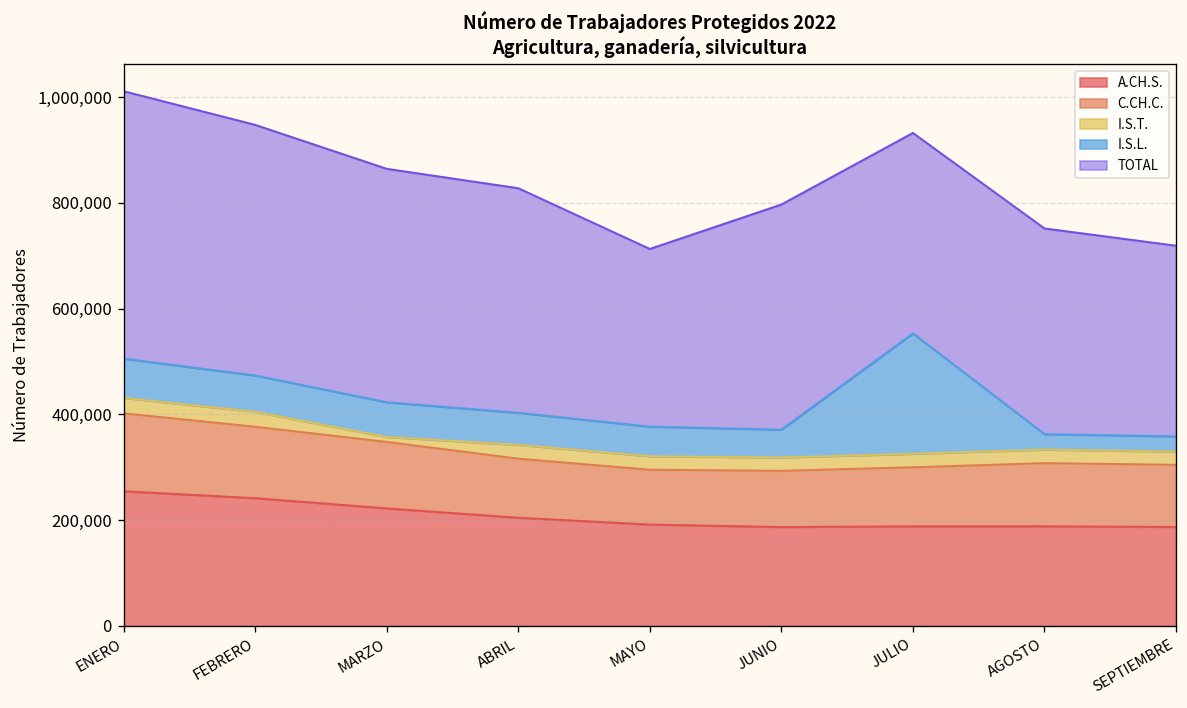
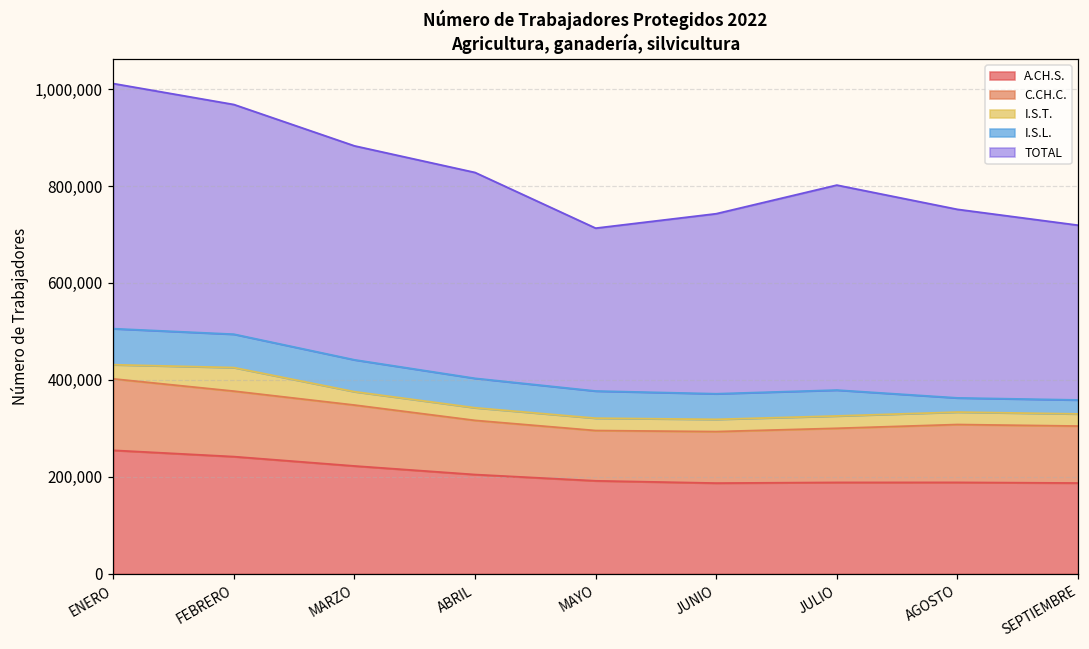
  {
    "I.S.T.": {
      "ENERO": "30,000",
-     "FEBRERO": "30,000",
-     "MARZO": "10,000",
+     "FEBRERO": "50,000",
+     "MARZO": "30,000",
      "ABRIL": "30,000",
      "MAYO": "30,000",
      "JUNIO": "30,000",
      "JULIO": "30,000",
      "AGOSTO": "30,000",
      "SEPTIEMBRE": "30,000"
    },
    "I.S.L.": {
      "ENERO": "70,000",
      "FEBRERO": "70,000",
      "MARZO": "70,000",
      "ABRIL": "60,000",
      "MAYO": "60,000",
      "JUNIO": "50,000",
-     "JULIO": "230,000",
+     "JULIO": "50,000",
      "AGOSTO": "30,000",
      "SEPTIEMBRE": "30,000"
    },
    "TOTAL": {
      "ENERO": "510,000",
      "FEBRERO": "470,000",
      "MARZO": "440,000",
      "ABRIL": "420,000",
      "MAYO": "340,000",
-     "JUNIO": "430,000",
-     "JULIO": "380,000",
+     "JUNIO": "370,000",
+     "JULIO": "420,000",
      "AGOSTO": "390,000",
      "SEPTIEMBRE": "360,000"
    }
  }
